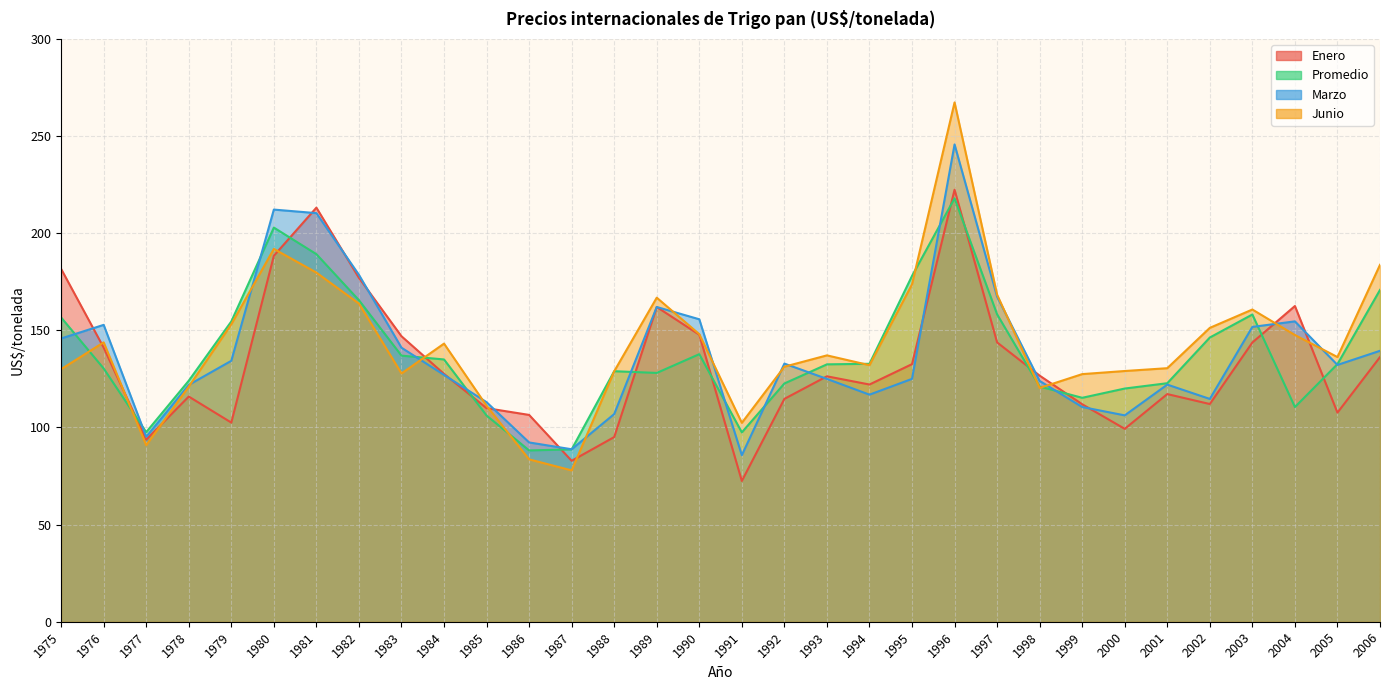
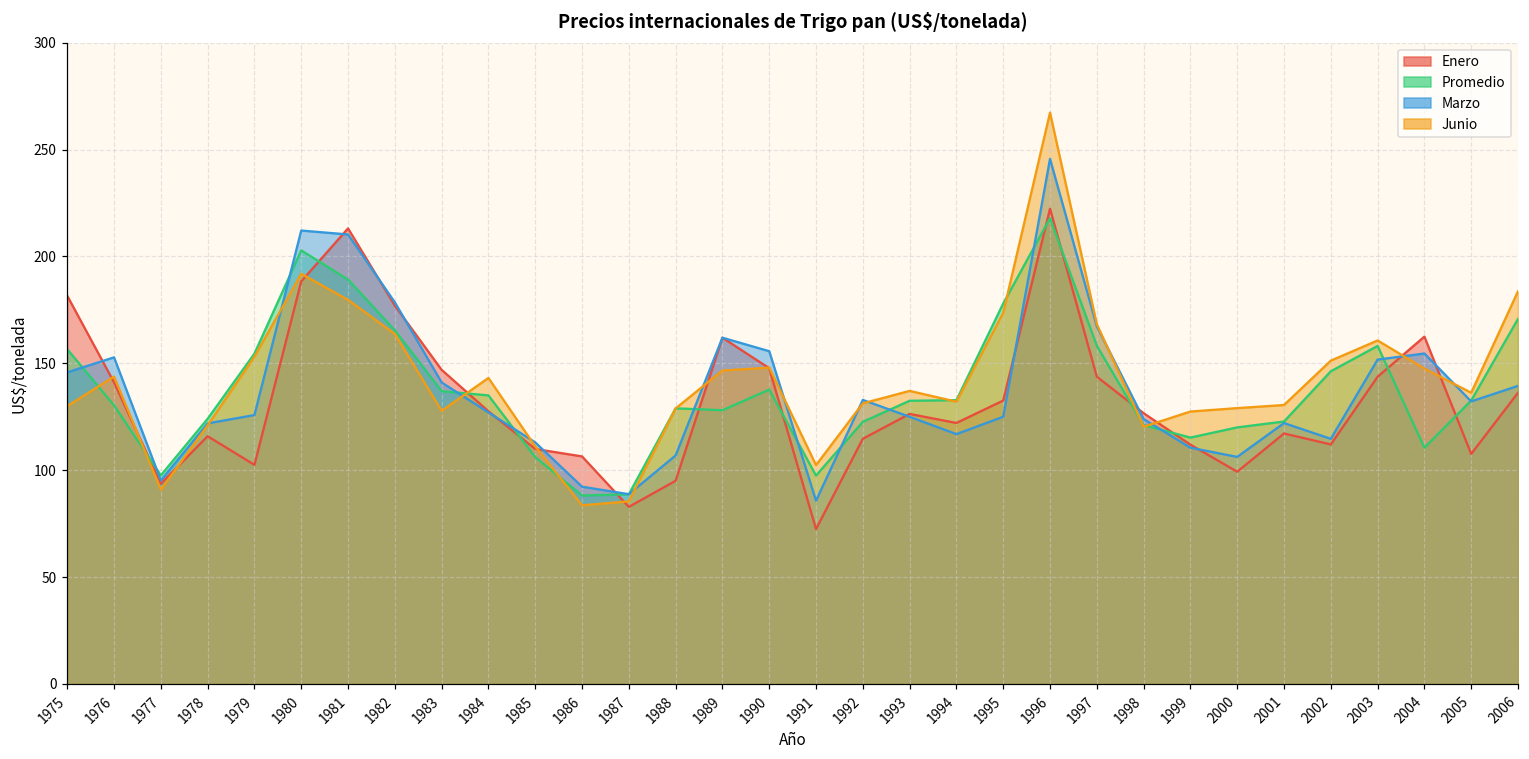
  {
    "Enero": {
      "1975": 182,
      "1976": 141,
      "1977": 94,
      "1978": 116,
      "1979": 103,
      "1980": 188,
      "1981": 213,
      "1982": 177,
      "1983": 147,
      "1986": 106,
      "1987": 83,
      "1988": 95,
      "1991": 72,
      "1992": 115,
      "1993": 126,
      "1994": 122,
      "1995": 133,
      "1996": 222,
      "1997": 144,
      "1998": 127,
      "1999": 112,
      "2000": 99,
      "2001": 117,
      "2002": 112,
      "2003": 144,
      "2004": 163,
      "2005": 108,
      "2006": 136
    },
    "Promedio": {
      "1975": 157,
      "1976": 130,
      "1977": 98,
      "1978": 124,
      "1979": 155,
      "1980": 203,
      "1981": 189,
      "1982": 165,
      "1983": 137,
      "1984": 135,
      "1985": 106,
      "1986": 88,
      "1989": 128,
      "1990": 138,
      "1991": 97,
      "1992": 123,
      "1993": 132,
      "1995": 178,
      "1996": 218,
      "1997": 158,
      "1999": 115,
      "2000": 120,
      "2002": 146,
      "2003": 158,
      "2004": 111,
      "2006": 171
    },
    "Marzo": {
      "1975": 146,
      "1976": 153,
      "1977": 95,
-     "1979": 134,
+     "1979": 126,
      "1980": 212,
      "1981": 210,
      "1982": 179,
      "1983": 141,
      "1985": 113,
      "1986": 92,
      "1988": 107,
      "1990": 156,
      "1991": 86,
      "1992": 133,
      "1993": 125,
      "1994": 117,
      "1995": 125,
      "1996": 246,
      "1998": 124,
      "1999": 111,
      "2000": 106,
      "2002": 115,
      "2003": 152,
      "2004": 155,
      "2006": 139
    },
    "Junio": {
      "1975": 130,
      "1976": 144,
      "1977": 91,
      "1979": 153,
      "1980": 192,
      "1981": 180,
      "1982": 164,
      "1983": 128,
      "1984": 143,
      "1986": 84,
-     "1987": 78,
-     "1989": 167,
+     "1987": 85,
+     "1989": 147,
      "1991": 102,
      "1992": 131,
      "1993": 137,
      "1995": 174,
      "1996": 267,
      "1999": 127,
      "2000": 129,
      "2001": 131,
      "2002": 151,
      "2003": 161,
      "2004": 148,
      "2005": 136,
      "2006": 184
    }
  }
